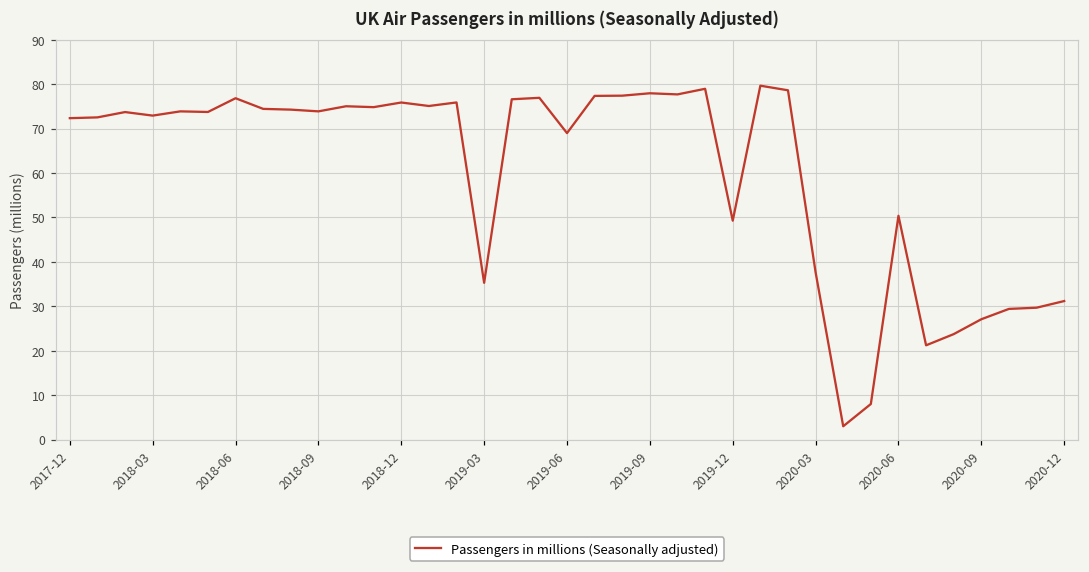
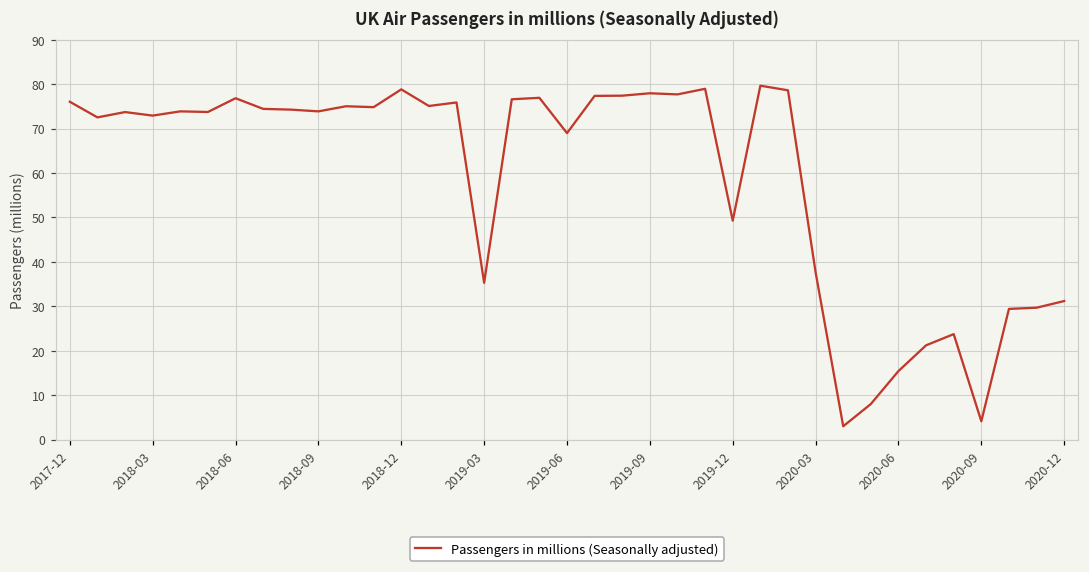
  {
-   "2017-12": 72,
+   "2017-12": 76,
    "2018-03": 73,
    "2018-06": 77,
    "2018-09": 74,
-   "2018-12": 76,
+   "2018-12": 79,
    "2019-03": 35,
    "2019-06": 69,
    "2019-09": 78,
    "2019-12": 49,
    "2020-03": 38,
-   "2020-06": 50,
-   "2020-09": 27,
+   "2020-06": 15,
+   "2020-09": 4,
    "2020-12": 31
  }
